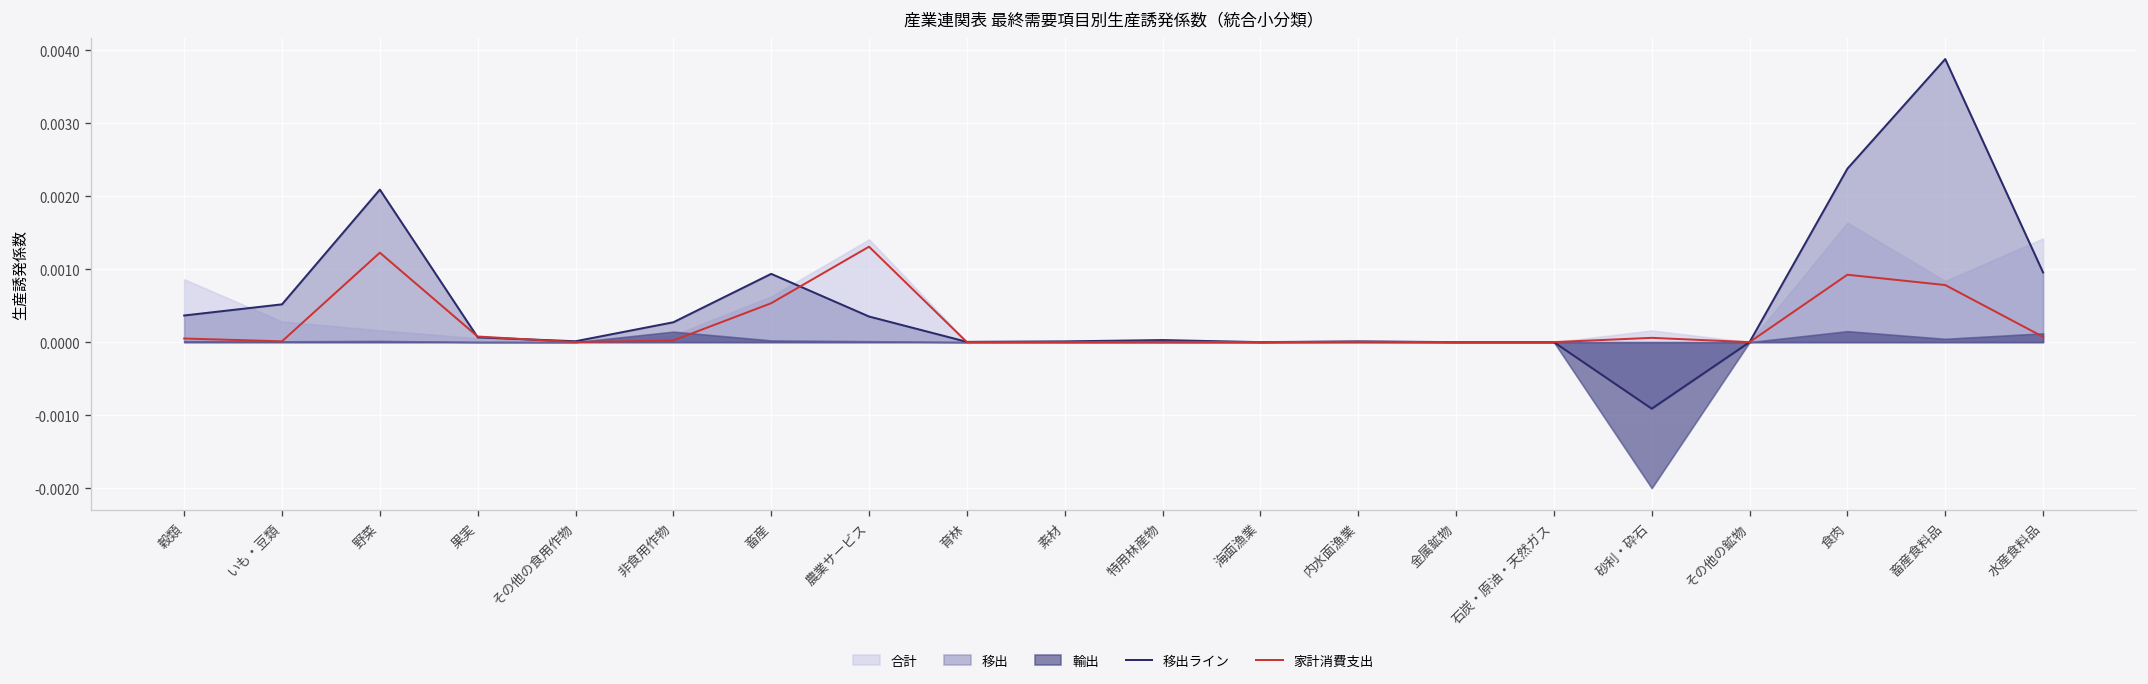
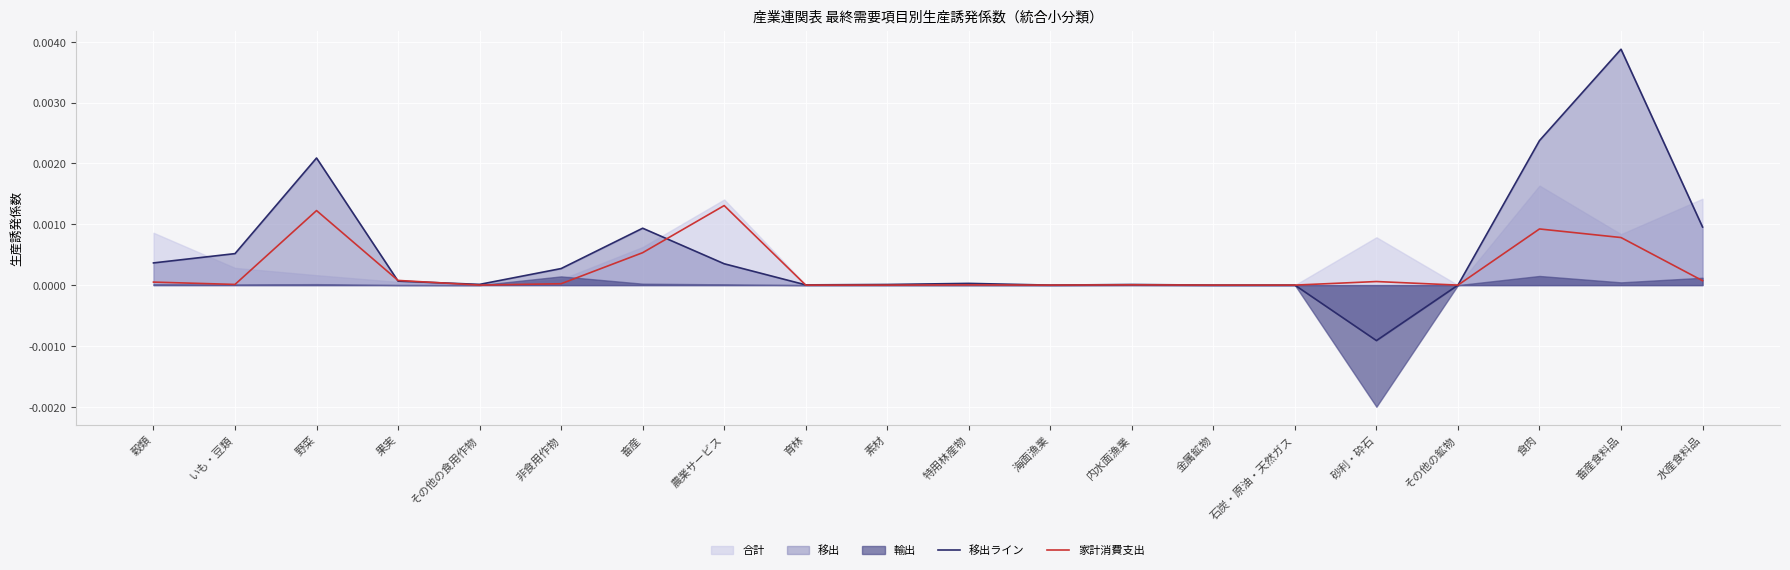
  {
    "合計": {
      "穀類": 0.0009,
      "いも・豆類": 0.0003,
      "野菜": 0.0002,
      "非食用作物": 0.0001,
      "畜産": 0.0006,
      "農業サービス": 0.0014,
-     "砂利・砕石": 0.0002,
+     "砂利・砕石": 0.0008,
      "食肉": 0.0016,
      "畜産食料品": 0.0008,
      "水産食料品": 0.0014
    },
    "家計消費支出": {
      "野菜": 0.0012,
      "非食用作物": 0.0000,
      "畜産": 0.0005,
      "農業サービス": 0.0013,
      "砂利・砕石": 0.0001,
      "食肉": 0.0009,
      "畜産食料品": 0.0008,
      "水産食料品": 0.0001
    }
  }
